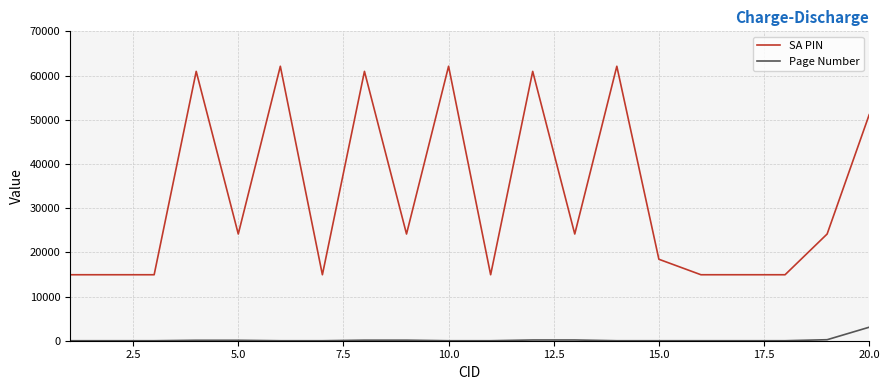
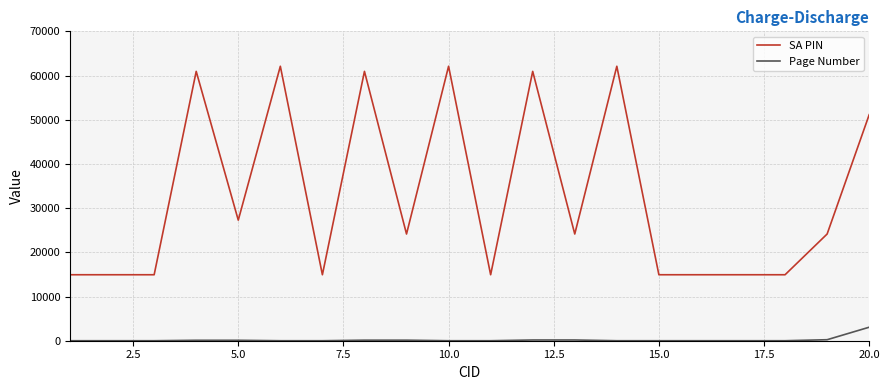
  {
    "SA PIN": {
-     "5.0": 24000,
+     "5.0": 27000,
      "10.0": 62000,
-     "15.0": 18000,
+     "15.0": 15000,
      "20.0": 51000
    },
    "Page Number": {
      "5.0": 0,
      "10.0": 0,
      "15.0": 0,
      "20.0": 3000
    }
  }
